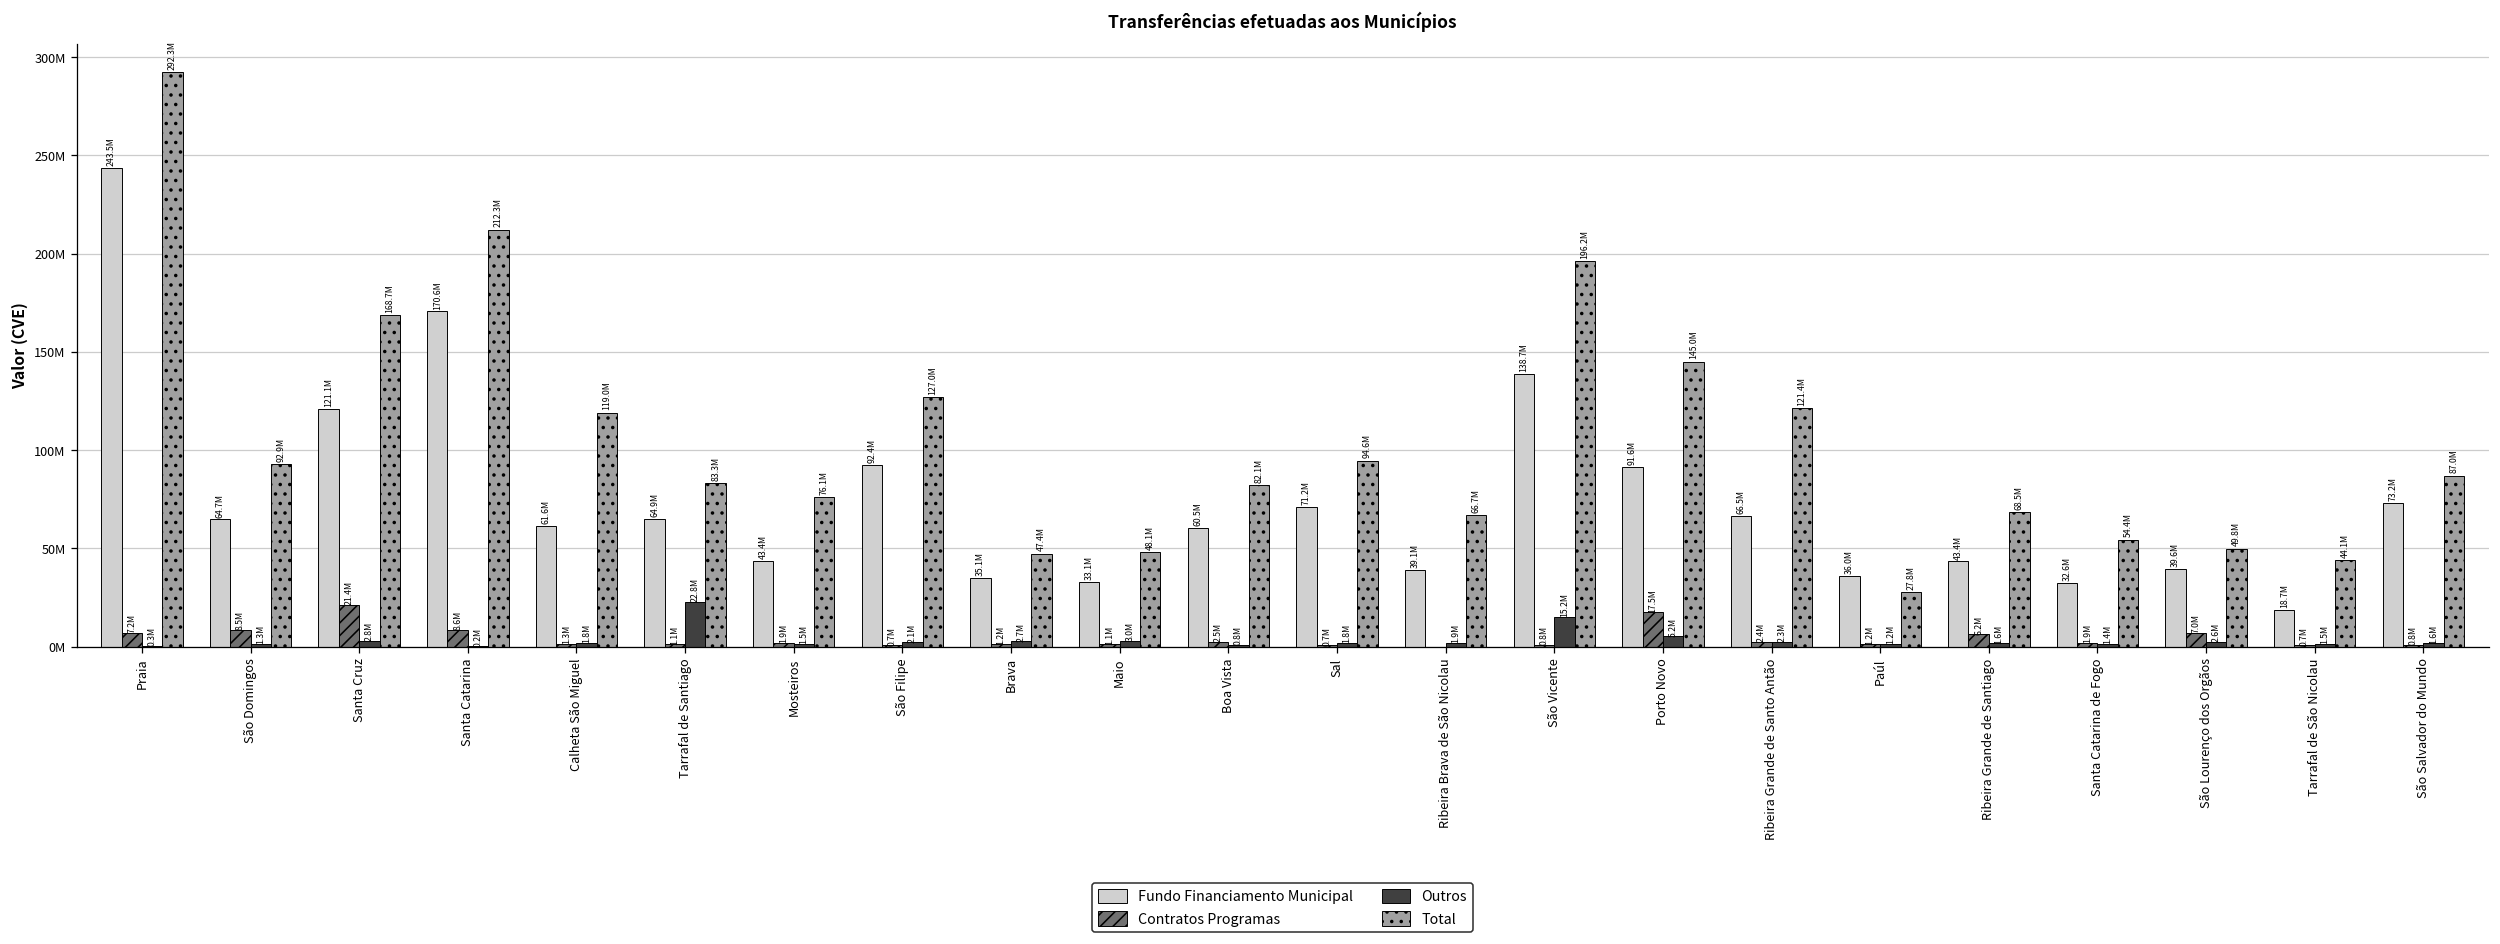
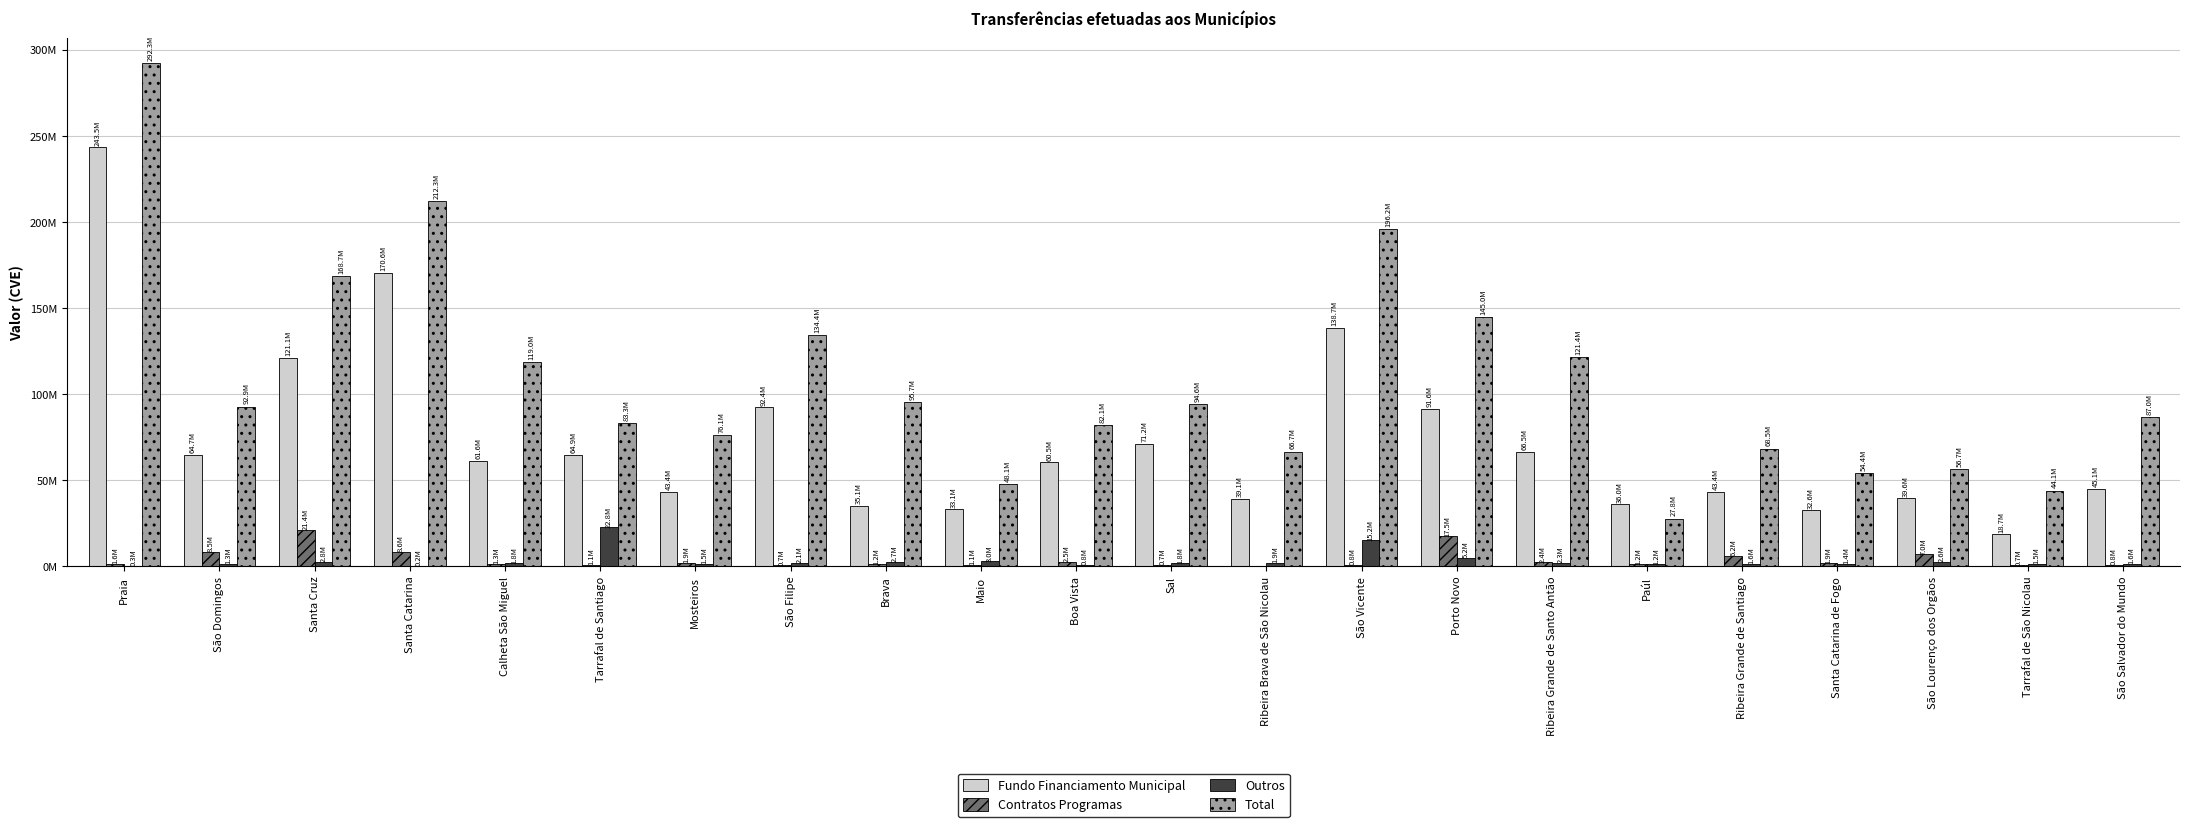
  {
    "Fundo Financiamento Municipal": {
      "Praia": "243.5M",
      "São Domingos": "64.7M",
      "Santa Cruz": "121.1M",
      "Santa Catarina": "170.6M",
      "Calheta São Miguel": "61.6M",
      "Tarrafal de Santiago": "64.9M",
      "Mosteiros": "43.4M",
      "São Filipe": "92.4M",
      "Brava": "35.1M",
      "Maio": "33.1M",
      "Boa Vista": "60.5M",
      "Sal": "71.2M",
      "Ribeira Brava de São Nicolau": "39.1M",
      "São Vicente": "138.7M",
      "Porto Novo": "91.6M",
      "Ribeira Grande de Santo Antão": "66.5M",
      "Paúl": "36.0M",
      "Ribeira Grande de Santiago": "43.4M",
      "Santa Catarina de Fogo": "32.6M",
      "São Lourenço dos Orgãos": "39.6M",
      "Tarrafal de São Nicolau": "18.7M",
-     "São Salvador do Mundo": "73.2M"
+     "São Salvador do Mundo": "45.1M"
    },
    "Contratos Programas": {
-     "Praia": "7.2M",
+     "Praia": "1.6M",
      "São Domingos": "8.5M",
      "Santa Cruz": "21.4M",
      "Santa Catarina": "8.6M",
      "Calheta São Miguel": "1.3M",
      "Tarrafal de Santiago": "1.1M",
      "Mosteiros": "1.9M",
      "São Filipe": "0.7M",
      "Brava": "1.2M",
      "Maio": "1.1M",
      "Boa Vista": "2.5M",
      "Sal": "0.7M",
      "São Vicente": "0.8M",
      "Porto Novo": "17.5M",
      "Ribeira Grande de Santo Antão": "2.4M",
      "Paúl": "1.2M",
      "Ribeira Grande de Santiago": "6.2M",
      "Santa Catarina de Fogo": "1.9M",
      "São Lourenço dos Orgãos": "7.0M",
      "Tarrafal de São Nicolau": "0.7M",
      "São Salvador do Mundo": "0.8M"
    },
    "Outros": {
      "Praia": "0.3M",
      "São Domingos": "1.3M",
      "Santa Cruz": "2.8M",
      "Santa Catarina": "0.2M",
      "Calheta São Miguel": "1.8M",
      "Tarrafal de Santiago": "22.8M",
      "Mosteiros": "1.5M",
      "São Filipe": "2.1M",
      "Brava": "2.7M",
      "Maio": "3.0M",
      "Boa Vista": "0.8M",
      "Sal": "1.8M",
      "Ribeira Brava de São Nicolau": "1.9M",
      "São Vicente": "15.2M",
      "Porto Novo": "5.2M",
      "Ribeira Grande de Santo Antão": "2.3M",
      "Paúl": "1.2M",
      "Ribeira Grande de Santiago": "1.6M",
      "Santa Catarina de Fogo": "1.4M",
      "São Lourenço dos Orgãos": "2.6M",
      "Tarrafal de São Nicolau": "1.5M",
      "São Salvador do Mundo": "1.6M"
    },
    "Total": {
      "Praia": "292.3M",
      "São Domingos": "92.9M",
      "Santa Cruz": "168.7M",
      "Santa Catarina": "212.3M",
      "Calheta São Miguel": "119.0M",
      "Tarrafal de Santiago": "83.3M",
      "Mosteiros": "76.1M",
-     "São Filipe": "127.0M",
-     "Brava": "47.4M",
+     "São Filipe": "134.4M",
+     "Brava": "95.7M",
      "Maio": "48.1M",
      "Boa Vista": "82.1M",
      "Sal": "94.6M",
      "Ribeira Brava de São Nicolau": "66.7M",
      "São Vicente": "196.2M",
      "Porto Novo": "145.0M",
      "Ribeira Grande de Santo Antão": "121.4M",
      "Paúl": "27.8M",
      "Ribeira Grande de Santiago": "68.5M",
      "Santa Catarina de Fogo": "54.4M",
-     "São Lourenço dos Orgãos": "49.8M",
+     "São Lourenço dos Orgãos": "56.7M",
      "Tarrafal de São Nicolau": "44.1M",
      "São Salvador do Mundo": "87.0M"
    }
  }
